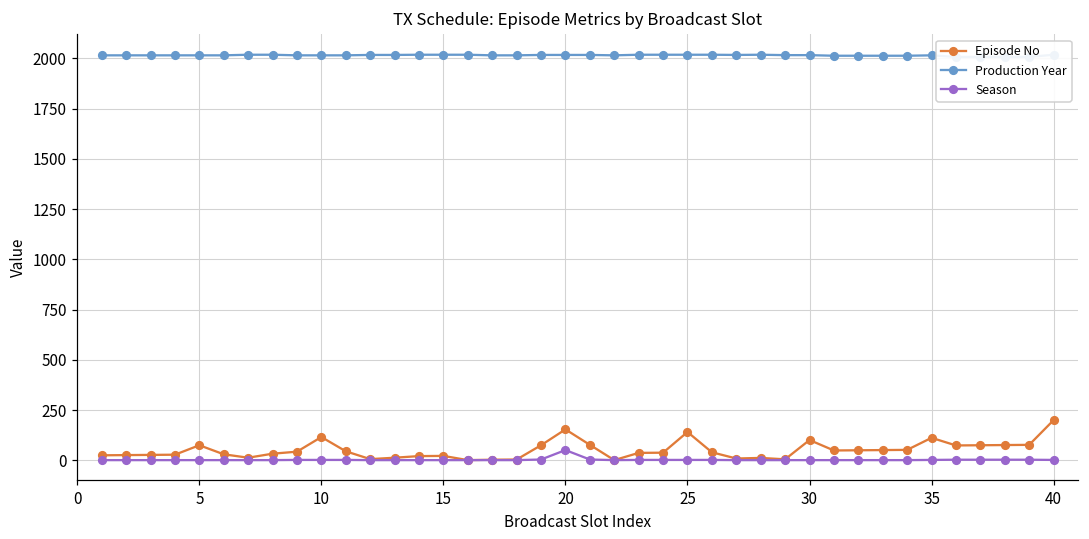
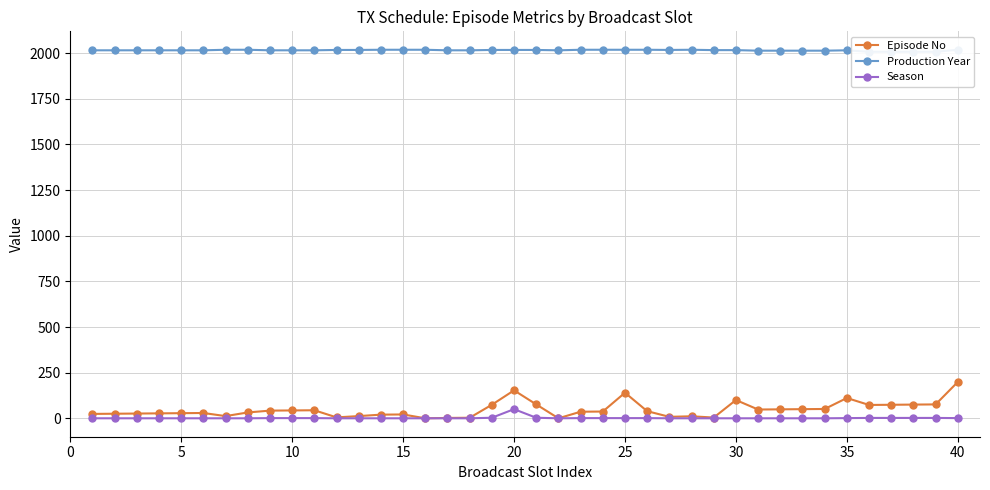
  {
    "Episode No": {
-     "5": 80,
-     "10": 120,
+     "5": 30,
+     "10": 40,
      "15": 20,
      "20": 150,
      "25": 140,
      "30": 100,
      "35": 110,
      "40": 200
    },
    "Production Year": {
      "5": 2020,
      "10": 2020,
      "15": 2020,
      "20": 2020,
      "25": 2020,
      "30": 2020,
      "35": 2020
    },
    "Season": {
      "5": 0,
      "10": 0,
      "15": 0,
      "20": 50,
      "25": 0,
      "30": 0,
      "35": 0,
      "40": 0
    }
  }
